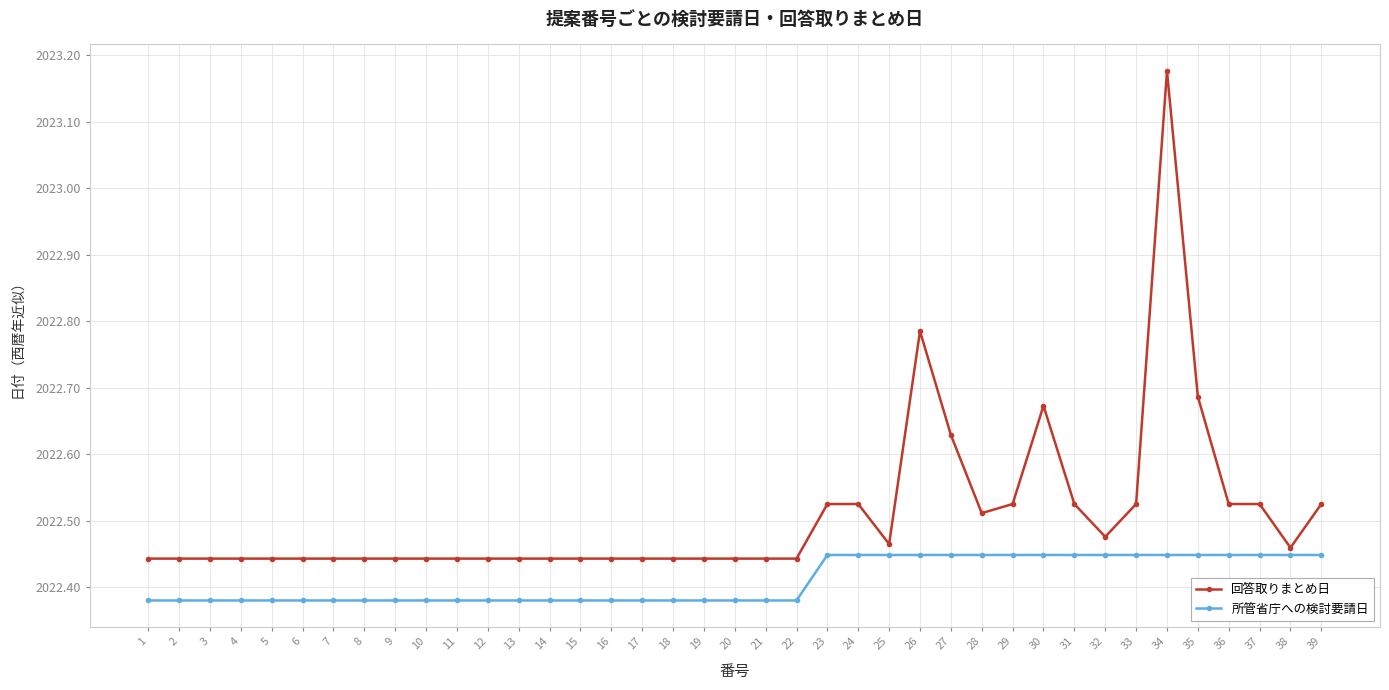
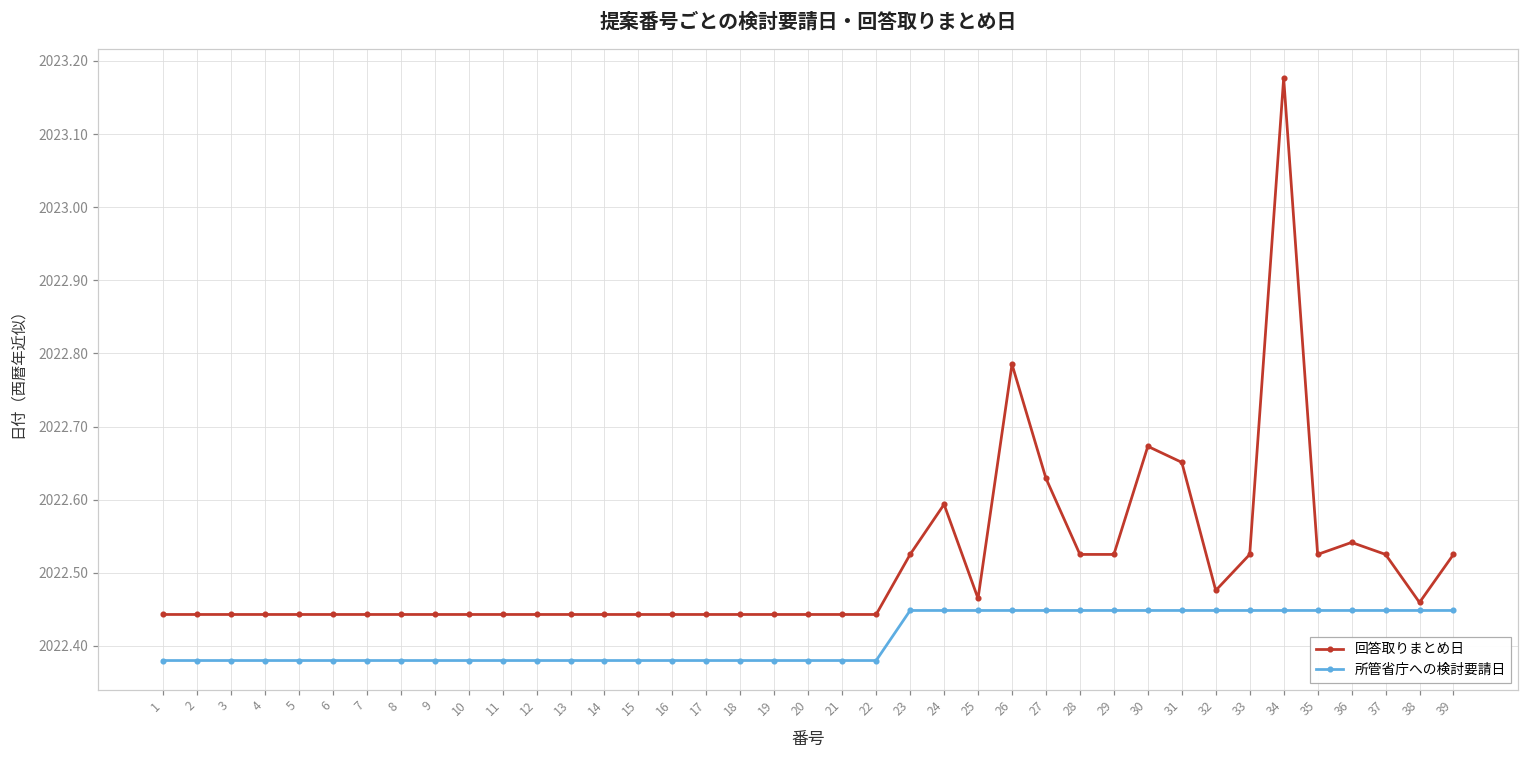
  {
    "回答取りまとめ日": {
      "1": 2022.44,
      "2": 2022.44,
      "3": 2022.44,
      "4": 2022.44,
      "5": 2022.44,
      "6": 2022.44,
      "7": 2022.44,
      "8": 2022.44,
      "9": 2022.44,
      "10": 2022.44,
      "11": 2022.44,
      "12": 2022.44,
      "13": 2022.44,
      "14": 2022.44,
      "15": 2022.44,
      "16": 2022.44,
      "17": 2022.44,
      "18": 2022.44,
      "19": 2022.44,
      "20": 2022.44,
      "21": 2022.44,
      "22": 2022.44,
      "23": 2022.53,
-     "24": 2022.53,
+     "24": 2022.59,
      "25": 2022.46,
      "26": 2022.79,
      "27": 2022.63,
-     "28": 2022.51,
+     "28": 2022.53,
      "29": 2022.53,
      "30": 2022.67,
-     "31": 2022.53,
+     "31": 2022.65,
      "32": 2022.48,
      "33": 2022.53,
      "34": 2023.18,
-     "35": 2022.69,
-     "36": 2022.53,
+     "35": 2022.53,
+     "36": 2022.54,
      "37": 2022.53,
      "38": 2022.46,
      "39": 2022.53
    },
    "所管省庁への検討要請日": {
      "1": 2022.38,
      "2": 2022.38,
      "3": 2022.38,
      "4": 2022.38,
      "5": 2022.38,
      "6": 2022.38,
      "7": 2022.38,
      "8": 2022.38,
      "9": 2022.38,
      "10": 2022.38,
      "11": 2022.38,
      "12": 2022.38,
      "13": 2022.38,
      "14": 2022.38,
      "15": 2022.38,
      "16": 2022.38,
      "17": 2022.38,
      "18": 2022.38,
      "19": 2022.38,
      "20": 2022.38,
      "21": 2022.38,
      "22": 2022.38,
      "23": 2022.45,
      "24": 2022.45,
      "25": 2022.45,
      "26": 2022.45,
      "27": 2022.45,
      "28": 2022.45,
      "29": 2022.45,
      "30": 2022.45,
      "31": 2022.45,
      "32": 2022.45,
      "33": 2022.45,
      "34": 2022.45,
      "35": 2022.45,
      "36": 2022.45,
      "37": 2022.45,
      "38": 2022.45,
      "39": 2022.45
    }
  }
